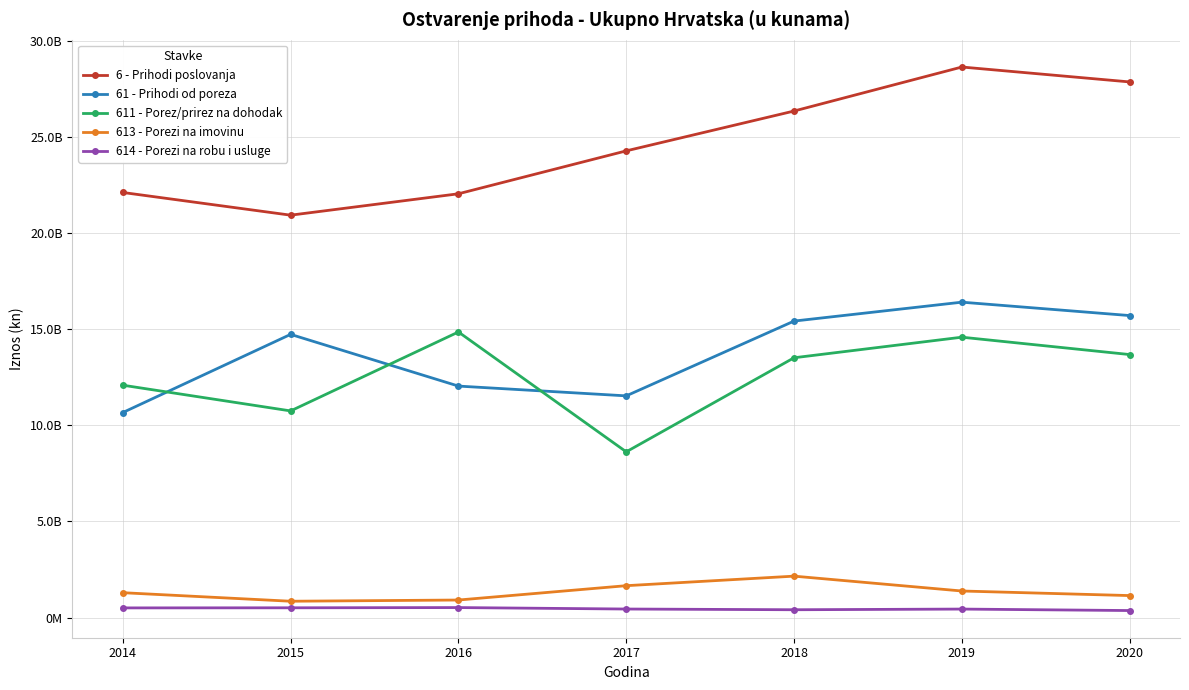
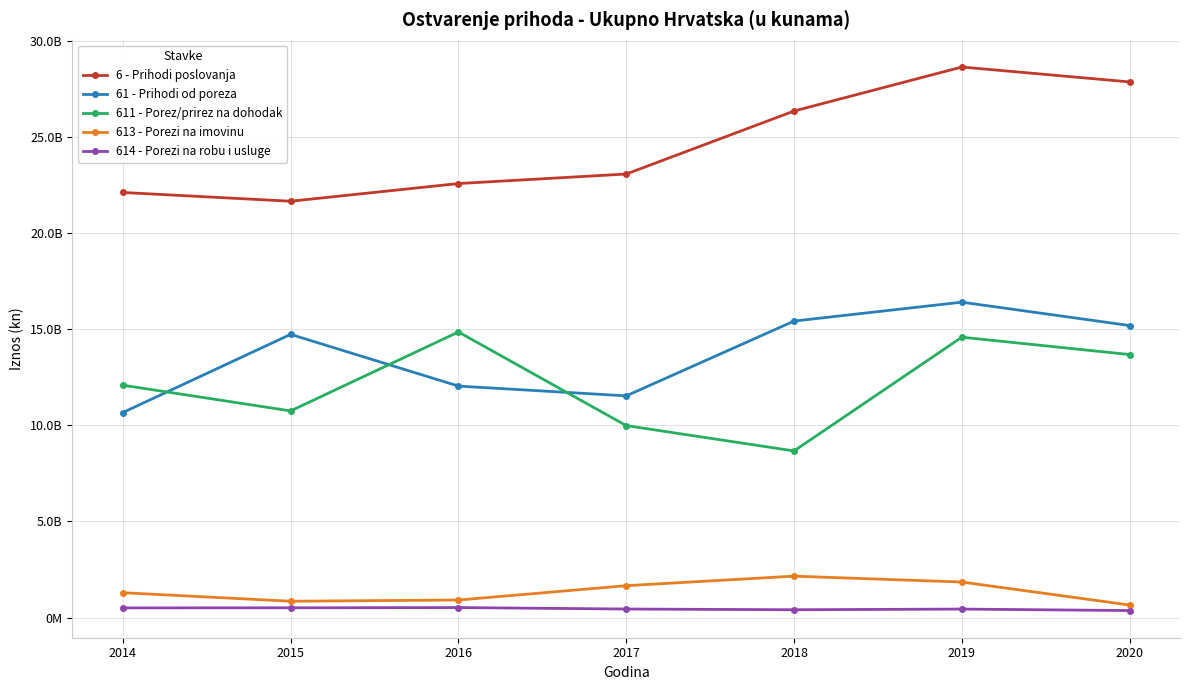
  {
    "6 - Prihodi poslovanja": {
      "2014": 22100000000,
-     "2015": 20900000000,
-     "2016": 22000000000,
-     "2017": 24300000000,
+     "2015": 21700000000,
+     "2016": 22600000000,
+     "2017": 23100000000,
      "2018": 26300000000,
      "2019": 28600000000,
      "2020": 27900000000
    },
    "61 - Prihodi od poreza": {
      "2014": 10700000000,
      "2015": 14700000000,
      "2016": 12000000000,
      "2017": 11500000000,
      "2018": 15400000000,
      "2019": 16400000000,
-     "2020": 15700000000
+     "2020": 15200000000
    },
    "611 - Porez/prirez na dohodak": {
      "2014": 12100000000,
      "2015": 10700000000,
      "2016": 14900000000,
-     "2017": 8600000000,
-     "2018": 13500000000,
+     "2017": 10000000000,
+     "2018": 8700000000,
      "2019": 14600000000,
      "2020": 13700000000
    },
    "613 - Porezi na imovinu": {
      "2014": 1300000000,
      "2015": 800000000,
      "2016": 900000000,
      "2017": 1700000000,
      "2018": 2200000000,
-     "2019": 1400000000,
-     "2020": 1100000000
+     "2019": 1800000000,
+     "2020": 700000000
    },
    "614 - Porezi na robu i usluge": {
      "2014": 500000000,
      "2015": 500000000,
      "2016": 500000000,
      "2017": 400000000,
      "2018": 400000000,
      "2019": 400000000,
      "2020": 400000000
    }
  }
